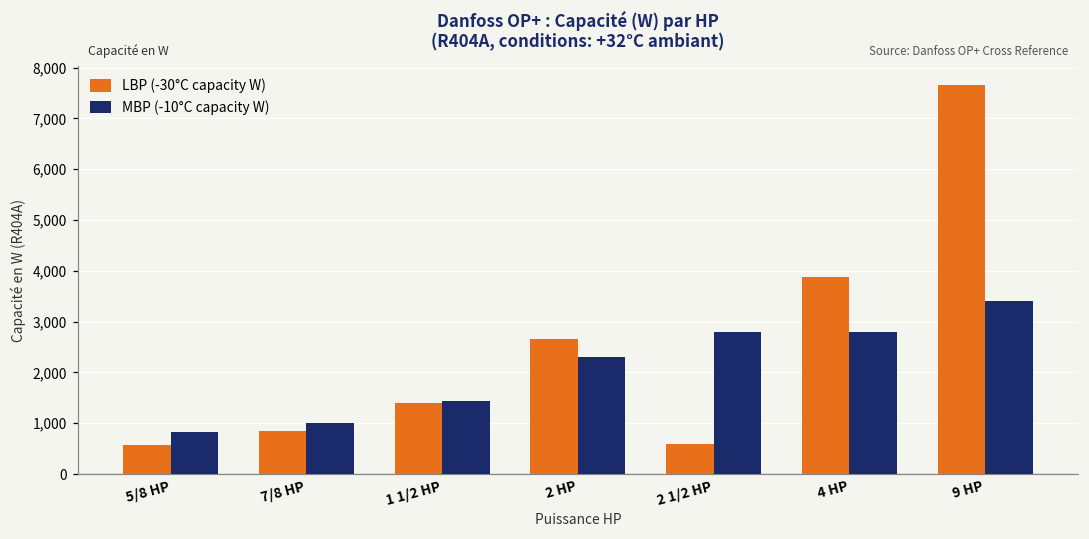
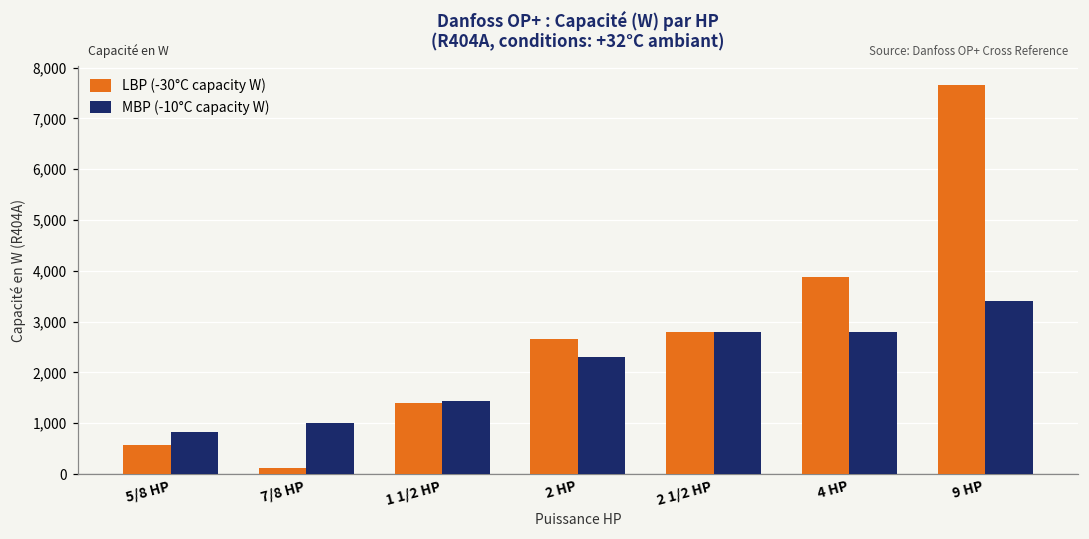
  {
    "LBP (-30°C capacity W)": {
      "5/8 HP": "600",
-     "7/8 HP": "900",
+     "7/8 HP": "100",
      "1 1/2 HP": "1,400",
      "2 HP": "2,700",
-     "2 1/2 HP": "600",
+     "2 1/2 HP": "2,800",
      "4 HP": "3,900",
      "9 HP": "7,700"
    },
    "MBP (-10°C capacity W)": {
      "5/8 HP": "800",
      "7/8 HP": "1,000",
      "1 1/2 HP": "1,400",
      "2 HP": "2,300",
      "2 1/2 HP": "2,800",
      "4 HP": "2,800",
      "9 HP": "3,400"
    }
  }
